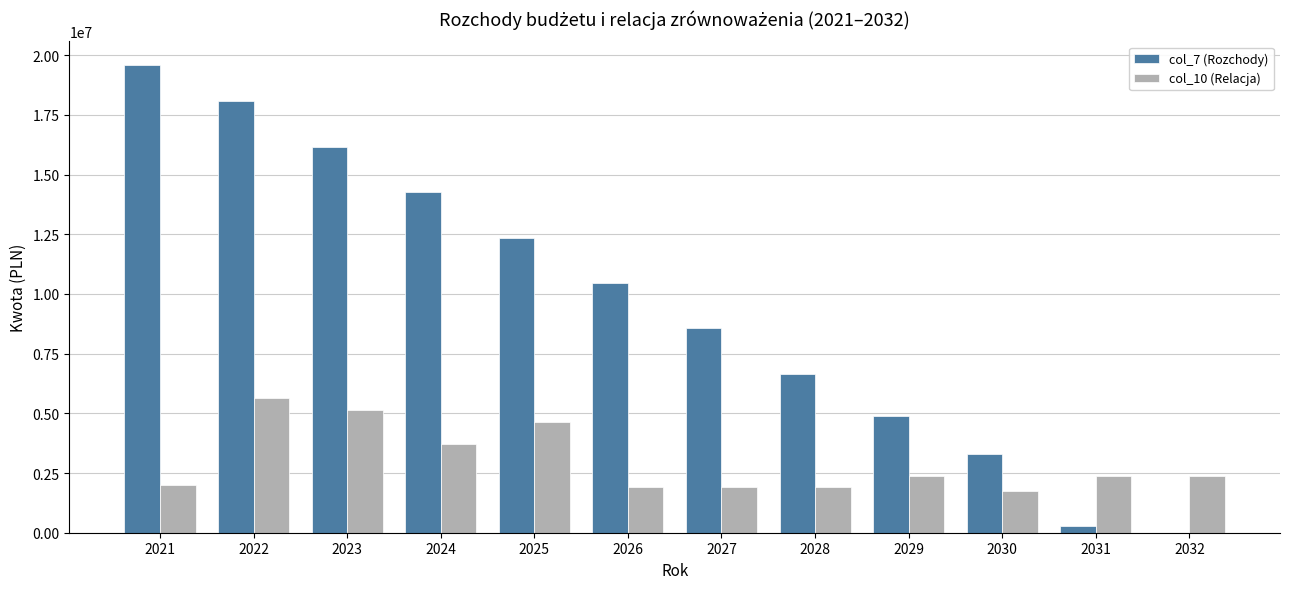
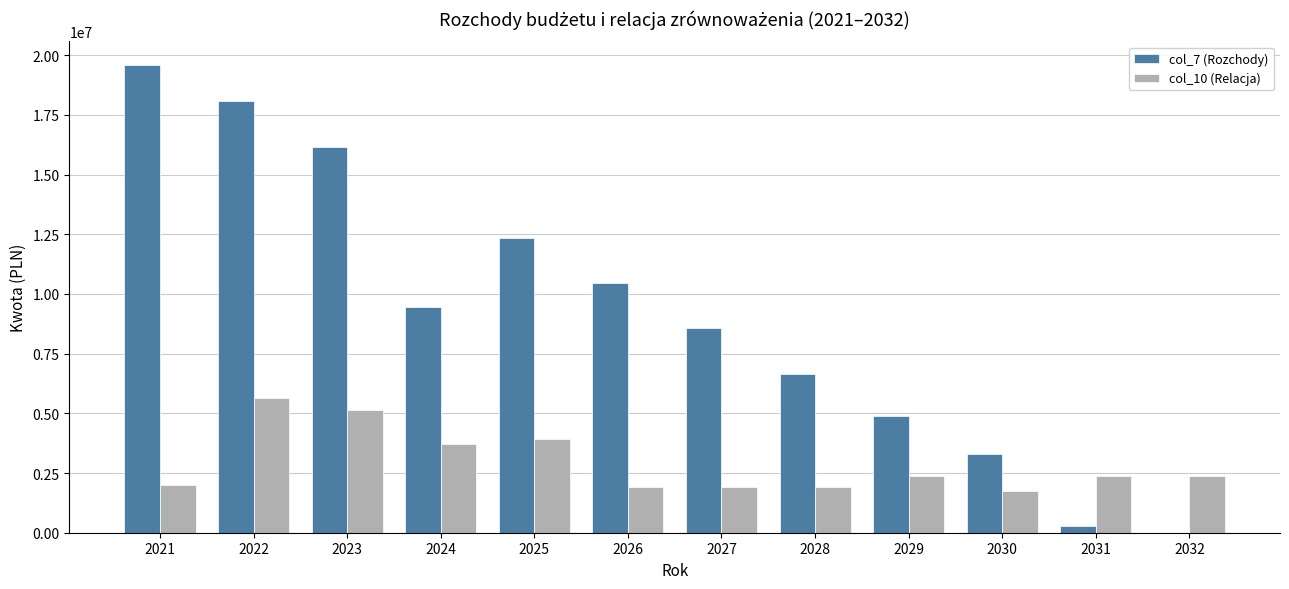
  {
    "col_7 (Rozchody)": {
      "2021": 19600000,
      "2022": 18100000,
      "2023": 16200000,
-     "2024": 14300000,
+     "2024": 9500000,
      "2025": 12400000,
      "2026": 10500000,
      "2027": 8600000,
      "2028": 6700000,
      "2029": 4900000,
      "2030": 3300000,
      "2031": 300000,
      "2032": 0
    },
    "col_10 (Relacja)": {
      "2021": 2000000,
      "2022": 5700000,
      "2023": 5100000,
      "2024": 3700000,
-     "2025": 4700000,
+     "2025": 3900000,
      "2026": 1900000,
      "2027": 1900000,
      "2028": 1900000,
      "2029": 2400000,
      "2030": 1800000,
      "2031": 2400000,
      "2032": 2400000
    }
  }
